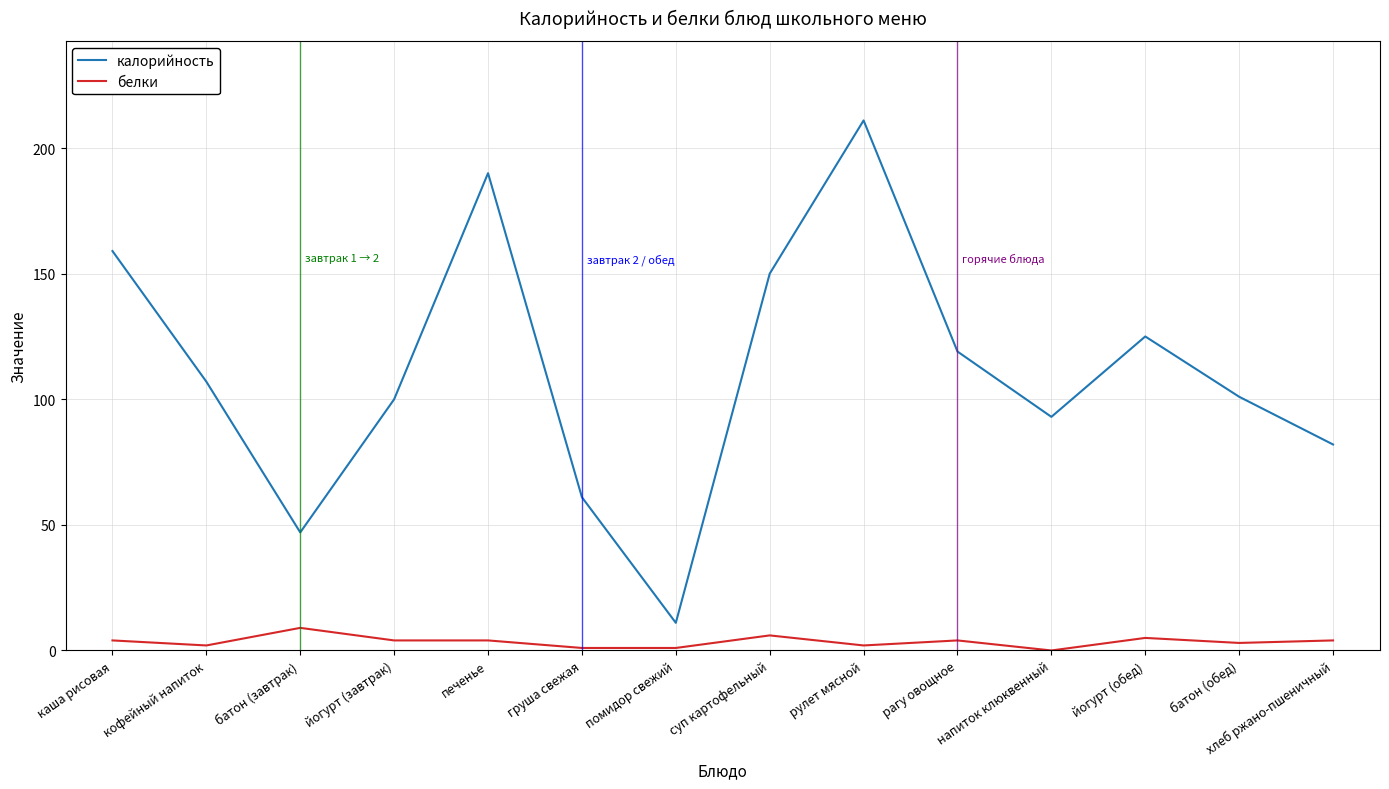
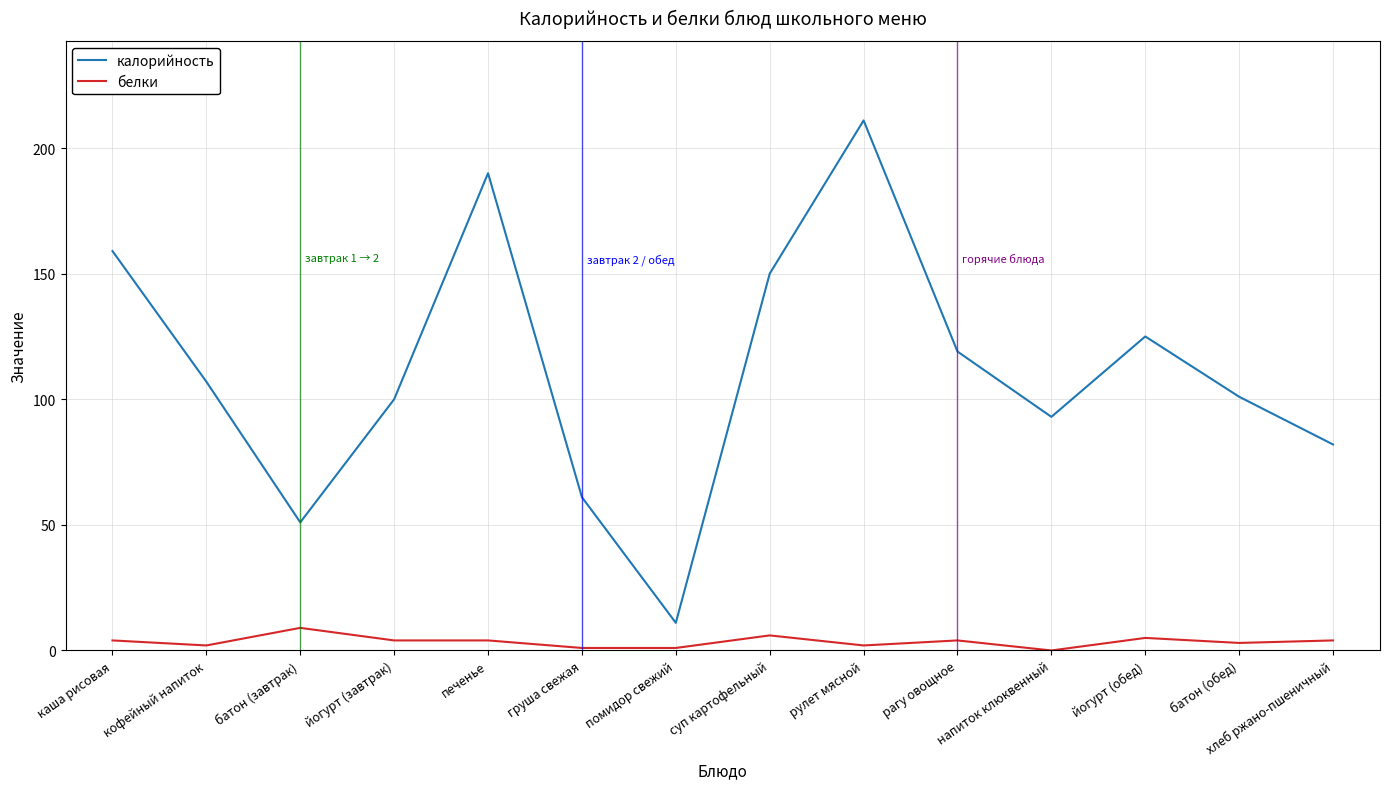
  {
    "калорийность": {
      "каша рисовая": 159,
      "кофейный напиток": 107,
-     "батон (завтрак)": 47,
+     "батон (завтрак)": 51,
      "йогурт (завтрак)": 100,
      "печенье": 190,
      "груша свежая": 61,
      "помидор свежий": 11,
      "суп картофельный": 150,
      "рулет мясной": 211,
      "рагу овощное": 119,
      "напиток клюквенный": 93,
      "йогурт (обед)": 125,
      "батон (обед)": 101,
      "хлеб ржано-пшеничный": 82
    },
    "белки": {
      "каша рисовая": 4,
      "кофейный напиток": 2,
      "батон (завтрак)": 9,
      "йогурт (завтрак)": 4,
      "печенье": 4,
      "груша свежая": 1,
      "помидор свежий": 1,
      "суп картофельный": 6,
      "рулет мясной": 2,
      "рагу овощное": 4,
      "напиток клюквенный": 0,
      "йогурт (обед)": 5,
      "батон (обед)": 3,
      "хлеб ржано-пшеничный": 4
    }
  }
